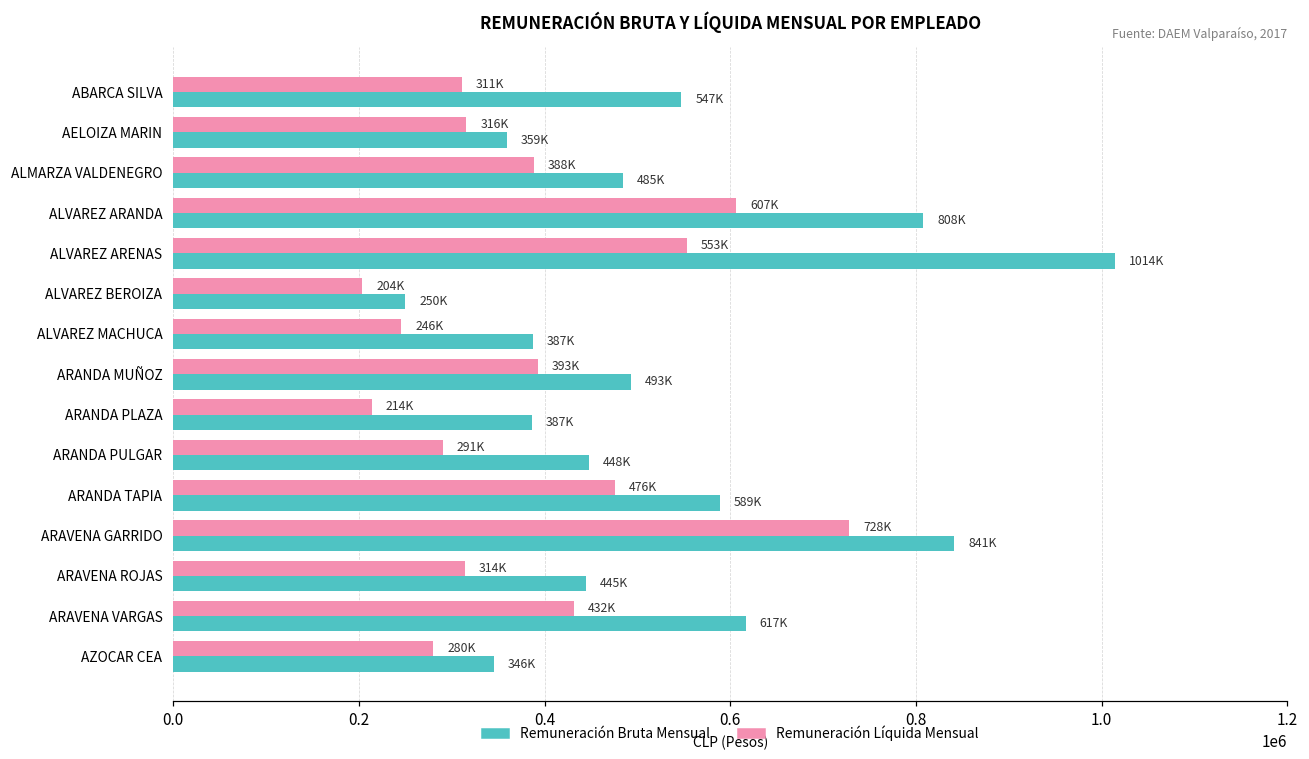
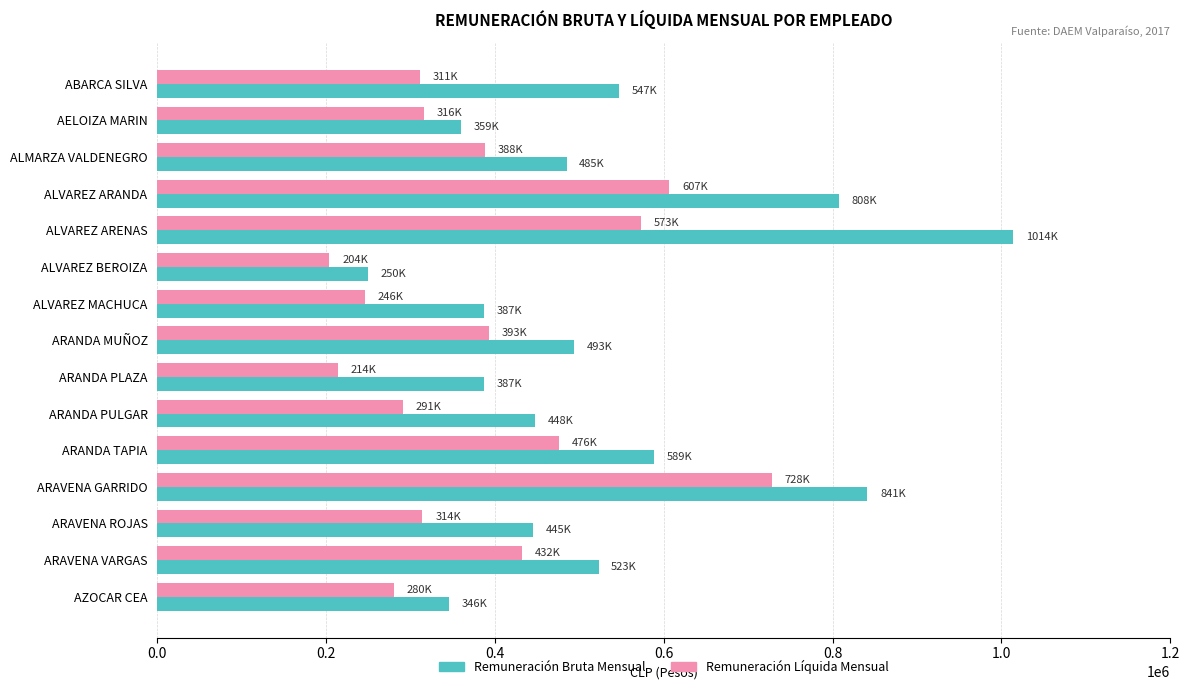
  {
    "Remuneración Bruta Mensual": {
      "ABARCA SILVA": "547K",
      "AELOIZA MARIN": "359K",
      "ALMARZA VALDENEGRO": "485K",
      "ALVAREZ ARANDA": "808K",
      "ALVAREZ ARENAS": "1014K",
      "ALVAREZ BEROIZA": "250K",
      "ALVAREZ MACHUCA": "387K",
      "ARANDA MUÑOZ": "493K",
      "ARANDA PLAZA": "387K",
      "ARANDA PULGAR": "448K",
      "ARANDA TAPIA": "589K",
      "ARAVENA GARRIDO": "841K",
      "ARAVENA ROJAS": "445K",
-     "ARAVENA VARGAS": "617K",
+     "ARAVENA VARGAS": "523K",
      "AZOCAR CEA": "346K"
    },
    "Remuneración Líquida Mensual": {
      "ABARCA SILVA": "311K",
      "AELOIZA MARIN": "316K",
      "ALMARZA VALDENEGRO": "388K",
      "ALVAREZ ARANDA": "607K",
-     "ALVAREZ ARENAS": "553K",
+     "ALVAREZ ARENAS": "573K",
      "ALVAREZ BEROIZA": "204K",
      "ALVAREZ MACHUCA": "246K",
      "ARANDA MUÑOZ": "393K",
      "ARANDA PLAZA": "214K",
      "ARANDA PULGAR": "291K",
      "ARANDA TAPIA": "476K",
      "ARAVENA GARRIDO": "728K",
      "ARAVENA ROJAS": "314K",
      "ARAVENA VARGAS": "432K",
      "AZOCAR CEA": "280K"
    }
  }
